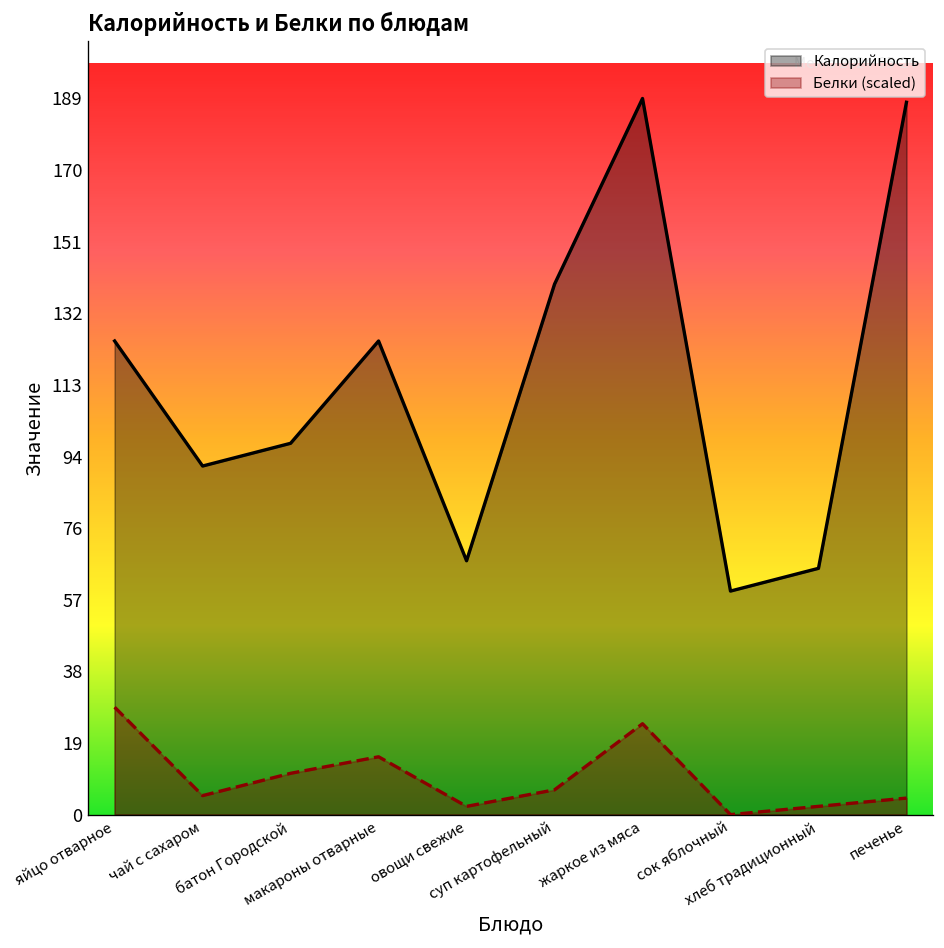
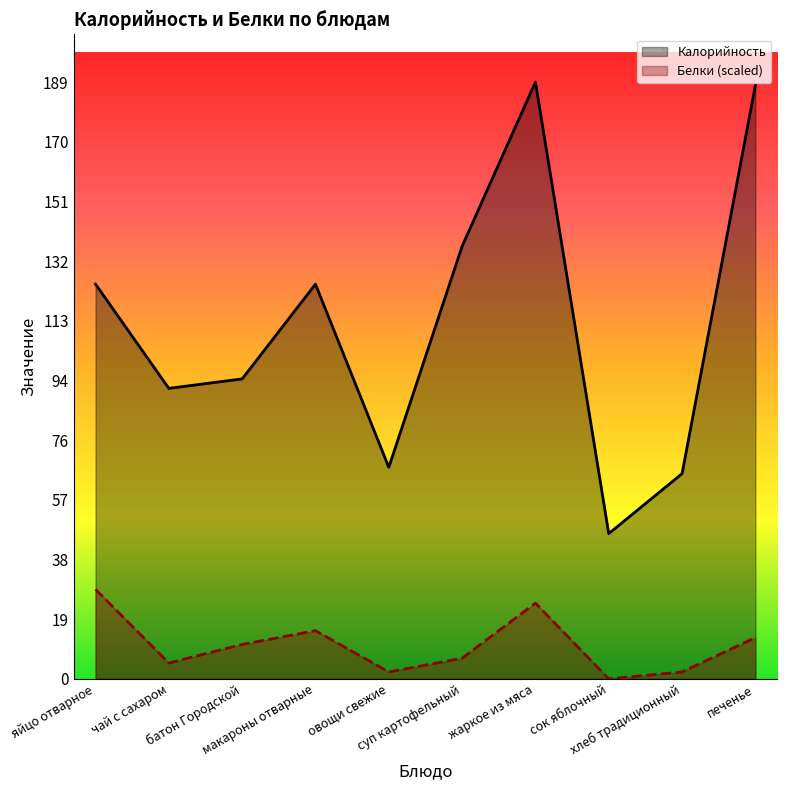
  {
    "Калорийность": {
      "яйцо отварное": 125,
      "чай с сахаром": 92,
-     "батон Городской": 98,
+     "батон Городской": 95,
      "макароны отварные": 125,
      "овощи свежие": 67,
-     "суп картофельный": 140,
+     "суп картофельный": 137,
      "жаркое из мяса": 189,
-     "сок яблочный": 59,
+     "сок яблочный": 46,
      "хлеб традиционный": 65
    },
    "Белки (scaled)": {
      "яйцо отварное": 28,
      "чай с сахаром": 5,
      "батон Городской": 11,
      "макароны отварные": 15,
      "овощи свежие": 2,
      "суп картофельный": 7,
      "жаркое из мяса": 24,
      "сок яблочный": 0,
      "хлеб традиционный": 2,
-     "печенье": 4
+     "печенье": 13
    }
  }
